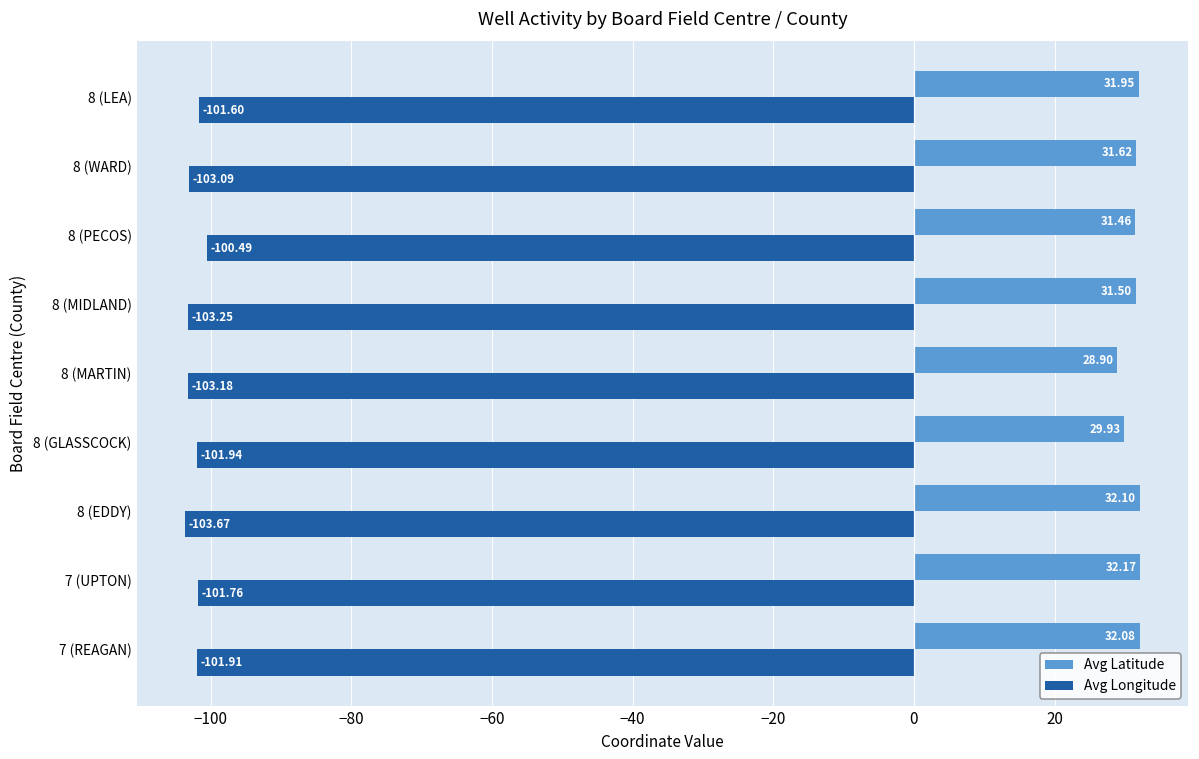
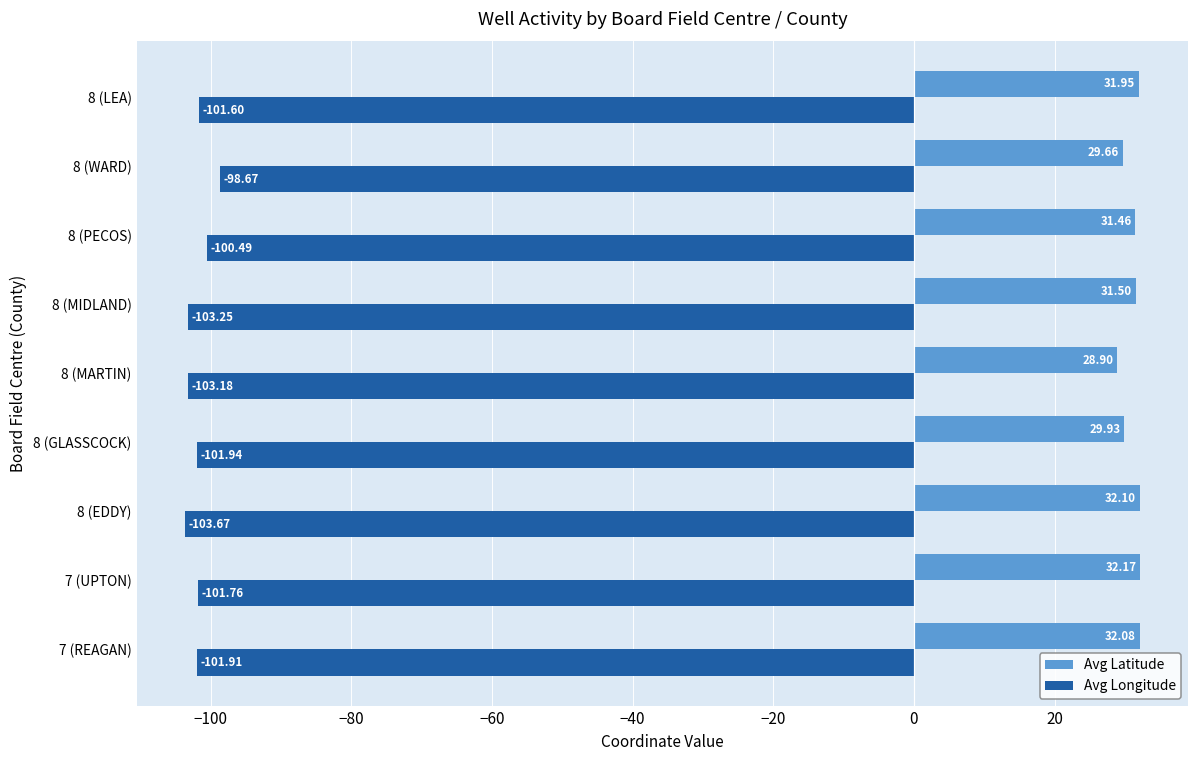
  {
    "Avg Latitude": {
      "8 (LEA)": 31.95,
-     "8 (WARD)": 31.62,
+     "8 (WARD)": 29.66,
      "8 (PECOS)": 31.46,
      "8 (MIDLAND)": 31.50,
      "8 (MARTIN)": 28.90,
      "8 (GLASSCOCK)": 29.93,
      "8 (EDDY)": 32.10,
      "7 (UPTON)": 32.17,
      "7 (REAGAN)": 32.08
    },
    "Avg Longitude": {
      "8 (LEA)": -101.60,
-     "8 (WARD)": -103.09,
+     "8 (WARD)": -98.67,
      "8 (PECOS)": -100.49,
      "8 (MIDLAND)": -103.25,
      "8 (MARTIN)": -103.18,
      "8 (GLASSCOCK)": -101.94,
      "8 (EDDY)": -103.67,
      "7 (UPTON)": -101.76,
      "7 (REAGAN)": -101.91
    }
  }
